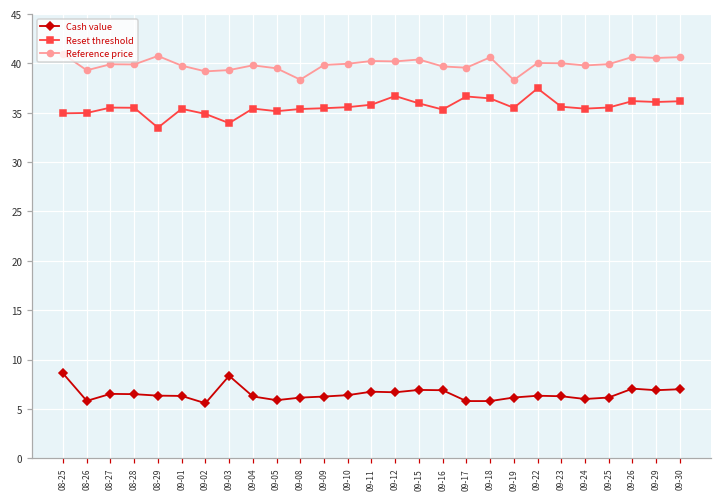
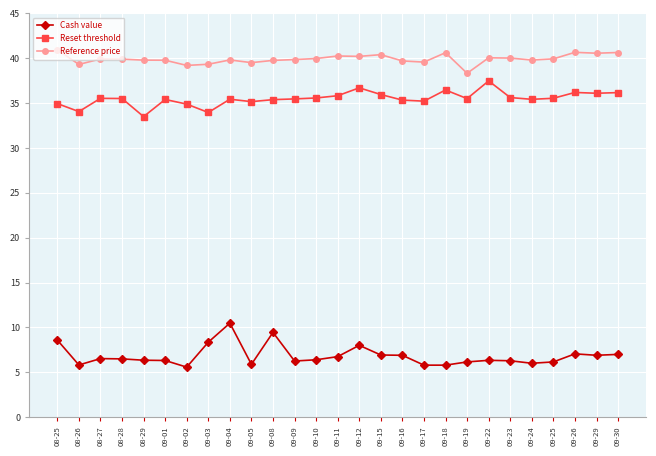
  {
    "Cash value": {
      "08-25": 9,
      "08-26": 6,
      "08-27": 7,
      "08-28": 6,
      "08-29": 6,
      "09-01": 6,
      "09-02": 6,
      "09-03": 8,
-     "09-04": 6,
+     "09-04": 10,
      "09-05": 6,
-     "09-08": 6,
+     "09-08": 9,
      "09-09": 6,
      "09-10": 6,
      "09-11": 7,
-     "09-12": 7,
+     "09-12": 8,
      "09-15": 7,
      "09-16": 7,
      "09-17": 6,
      "09-18": 6,
      "09-19": 6,
      "09-22": 6,
      "09-23": 6,
      "09-24": 6,
      "09-25": 6,
      "09-26": 7,
      "09-29": 7,
      "09-30": 7
    },
    "Reset threshold": {
      "08-25": 35,
-     "08-26": 35,
+     "08-26": 34,
      "08-27": 36,
      "08-28": 36,
      "08-29": 33,
      "09-01": 35,
      "09-02": 35,
      "09-03": 34,
      "09-04": 35,
      "09-05": 35,
      "09-08": 35,
      "09-09": 35,
      "09-10": 36,
      "09-11": 36,
      "09-12": 37,
      "09-15": 36,
      "09-16": 35,
-     "09-17": 37,
+     "09-17": 35,
      "09-18": 36,
      "09-19": 36,
      "09-22": 37,
      "09-23": 36,
      "09-24": 35,
      "09-25": 36,
      "09-26": 36,
      "09-29": 36,
      "09-30": 36
    },
    "Reference price": {
      "08-26": 39,
-     "08-29": 41,
+     "08-29": 40,
      "09-01": 40,
      "09-02": 39,
      "09-03": 39,
      "09-04": 40,
      "09-05": 40,
-     "09-08": 38,
+     "09-08": 40,
      "09-09": 40,
      "09-10": 40,
      "09-11": 40,
      "09-12": 40,
      "09-15": 40,
      "09-16": 40,
      "09-17": 40,
      "09-18": 41,
      "09-19": 38,
      "09-22": 40,
      "09-23": 40,
      "09-24": 40,
      "09-25": 40,
      "09-26": 41,
      "09-29": 41,
      "09-30": 41
    }
  }
